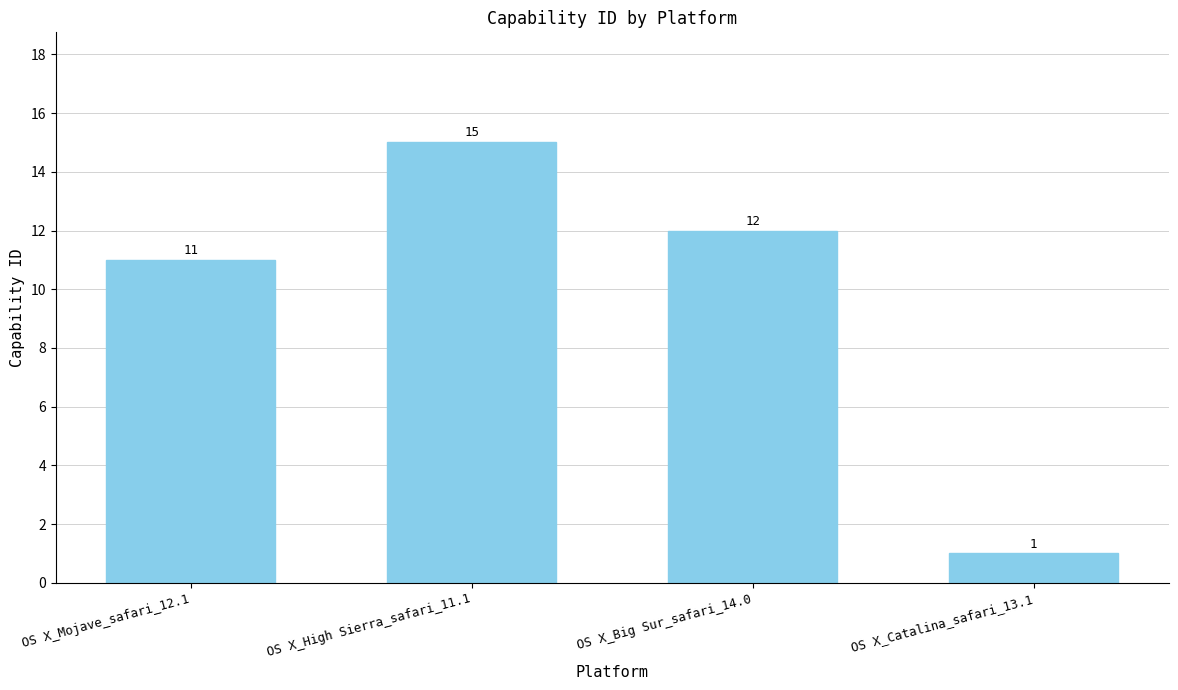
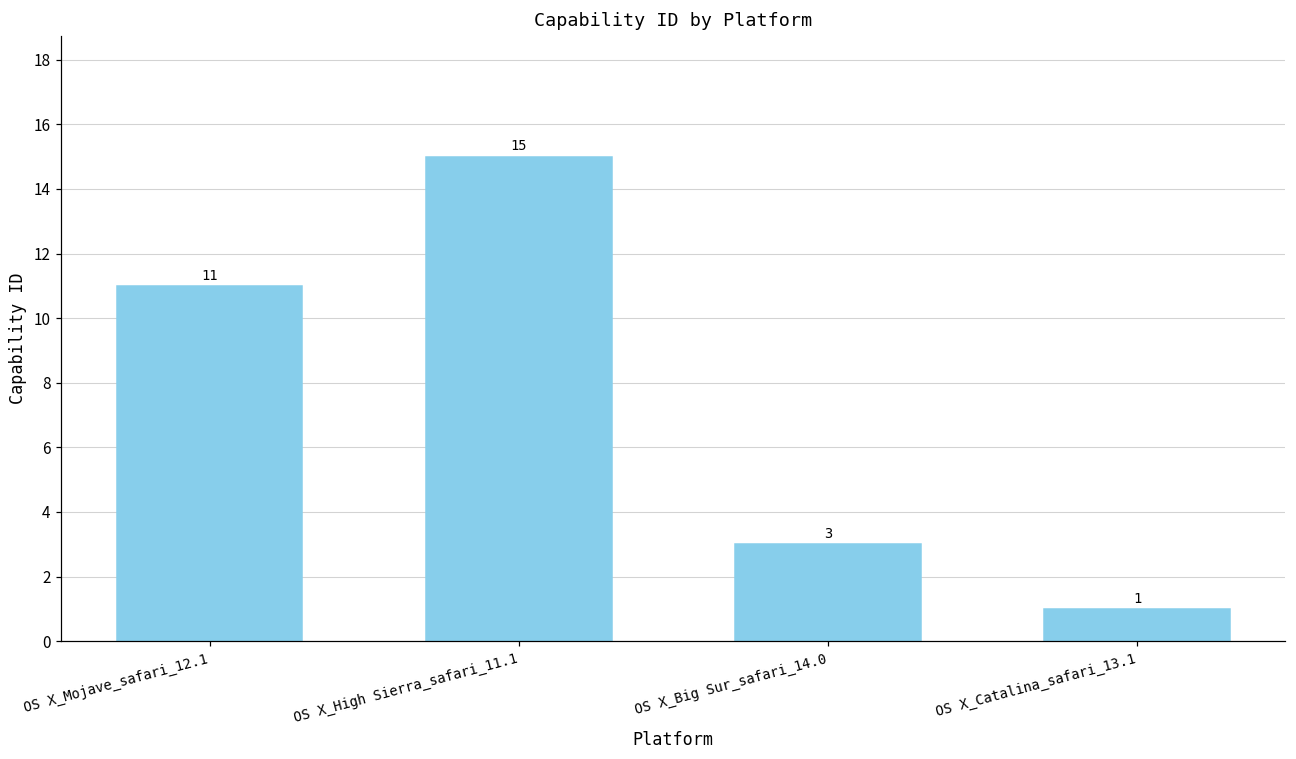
  {
    "OS X_Mojave_safari_12.1": 11,
    "OS X_High Sierra_safari_11.1": 15,
-   "OS X_Big Sur_safari_14.0": 12,
+   "OS X_Big Sur_safari_14.0": 3,
    "OS X_Catalina_safari_13.1": 1
  }
